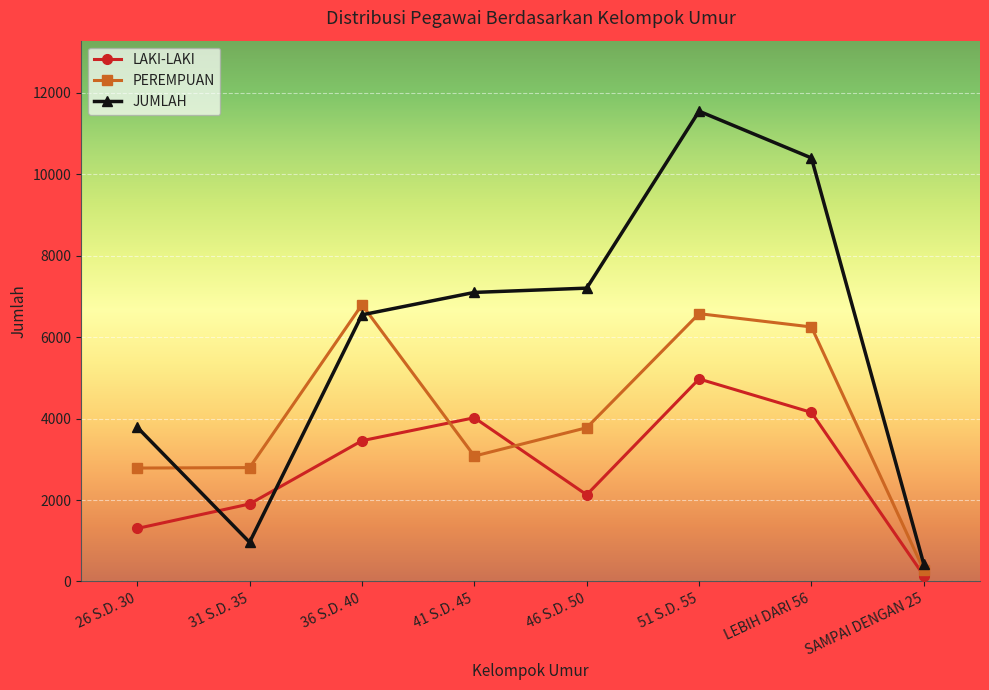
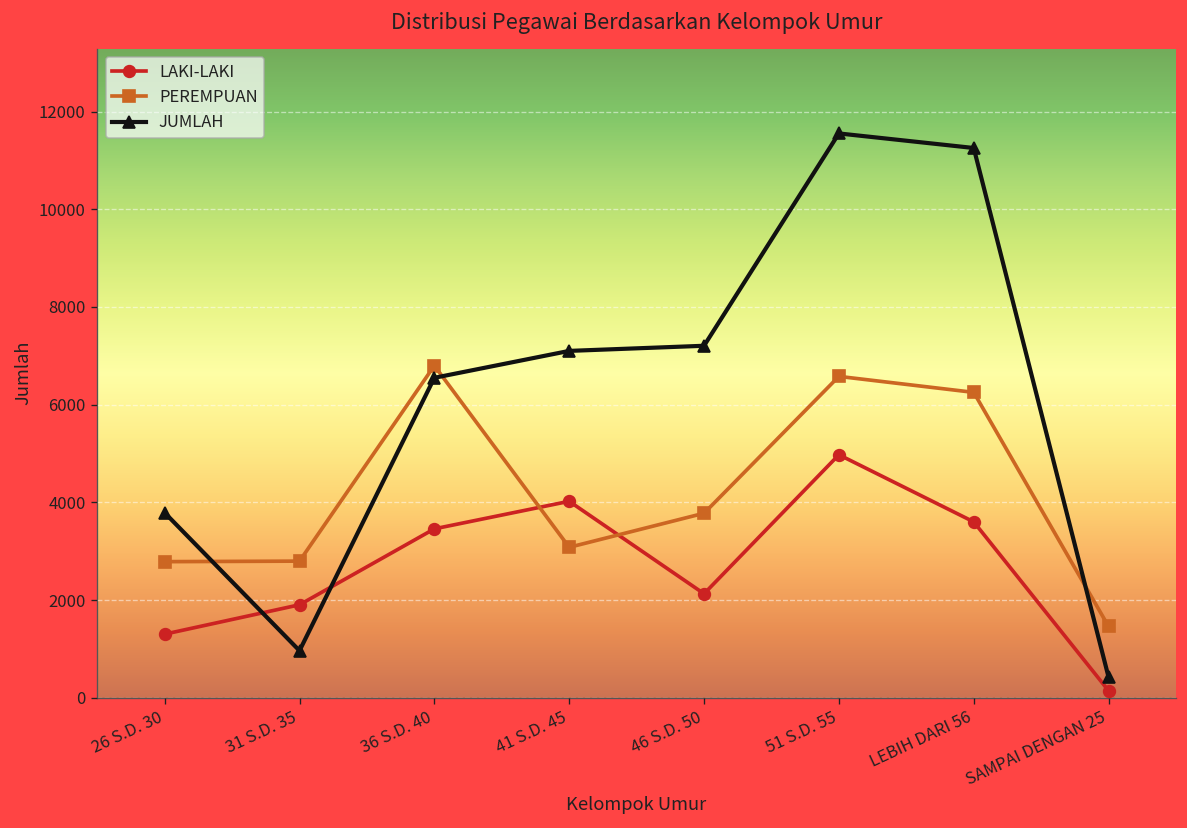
  {
    "LAKI-LAKI": {
      "26 S.D. 30": 1300,
      "31 S.D. 35": 1900,
      "36 S.D. 40": 3500,
      "41 S.D. 45": 4000,
      "46 S.D. 50": 2100,
      "51 S.D. 55": 5000,
-     "LEBIH DARI 56": 4200,
+     "LEBIH DARI 56": 3600,
      "SAMPAI DENGAN 25": 100
    },
    "PEREMPUAN": {
      "26 S.D. 30": 2800,
      "31 S.D. 35": 2800,
      "36 S.D. 40": 6800,
      "41 S.D. 45": 3100,
      "46 S.D. 50": 3800,
      "51 S.D. 55": 6600,
      "LEBIH DARI 56": 6300,
-     "SAMPAI DENGAN 25": 300
+     "SAMPAI DENGAN 25": 1500
    },
    "JUMLAH": {
      "26 S.D. 30": 3800,
      "31 S.D. 35": 1000,
      "36 S.D. 40": 6500,
      "41 S.D. 45": 7100,
      "46 S.D. 50": 7200,
      "51 S.D. 55": 11600,
-     "LEBIH DARI 56": 10400,
+     "LEBIH DARI 56": 11300,
      "SAMPAI DENGAN 25": 400
    }
  }
